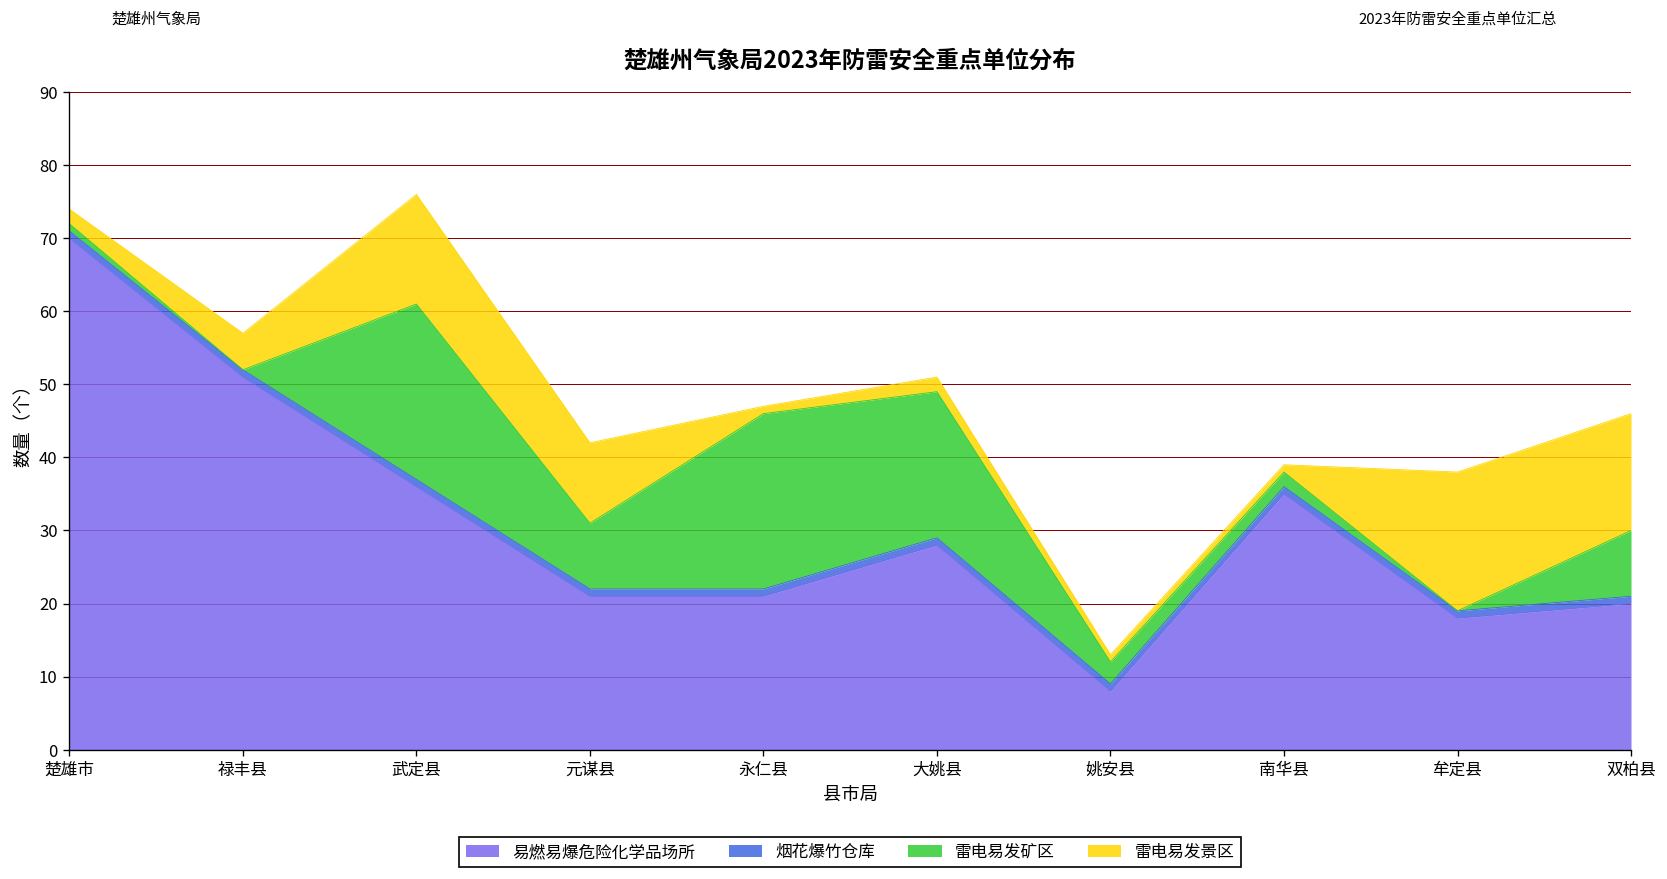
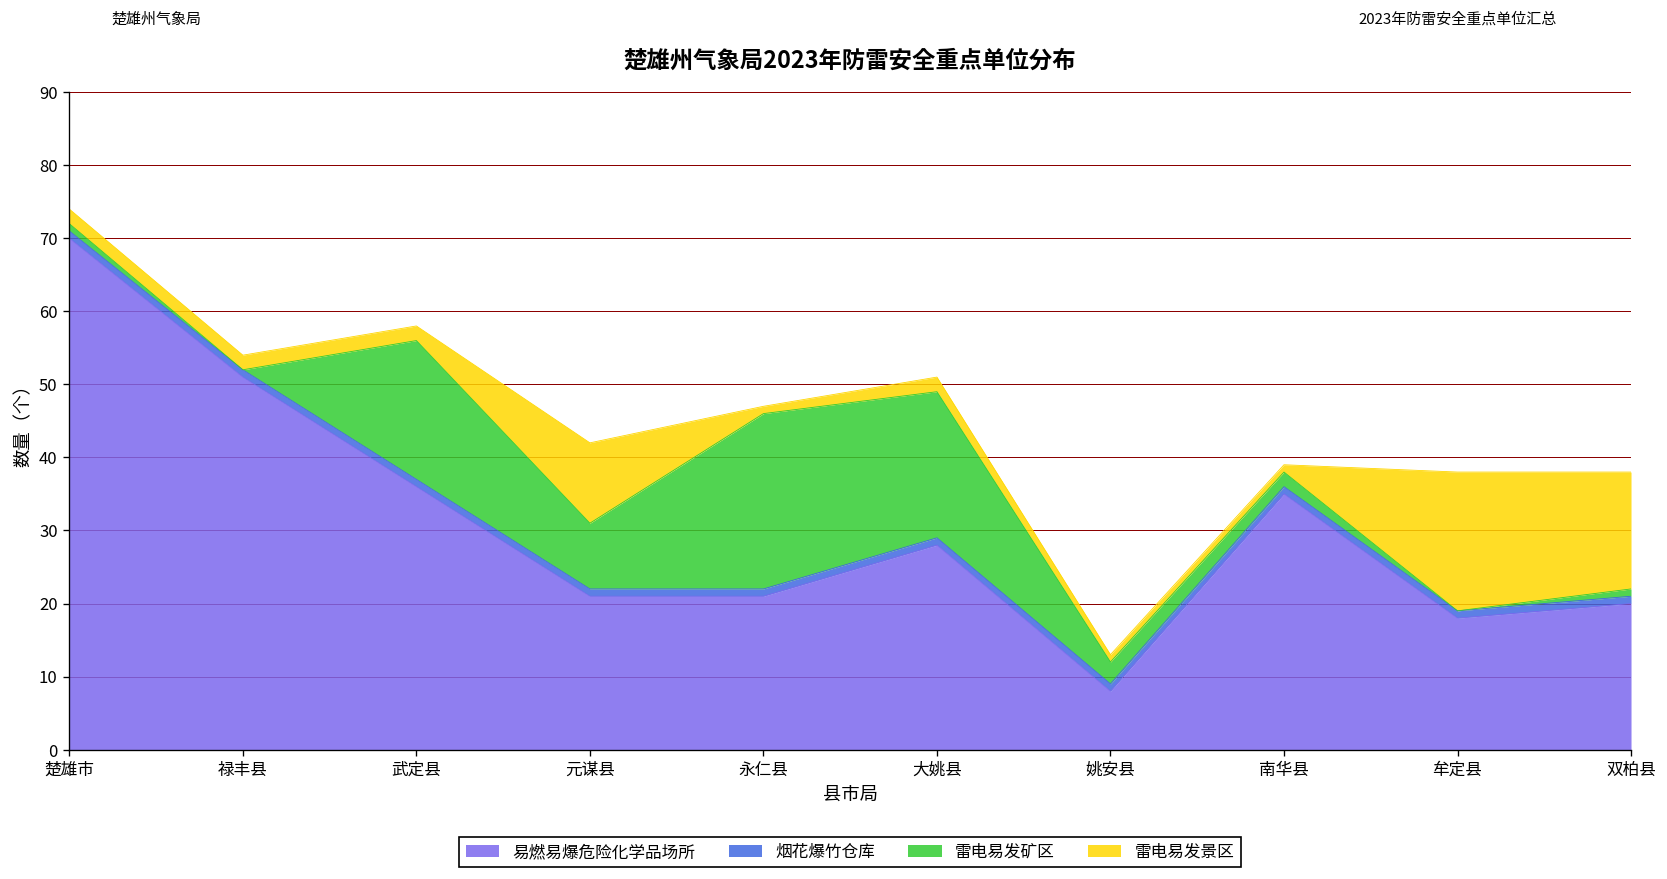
  {
    "雷电易发矿区": {
      "楚雄市": 1,
-     "武定县": 24,
+     "武定县": 19,
      "元谋县": 9,
      "永仁县": 24,
      "大姚县": 20,
      "姚安县": 3,
      "南华县": 2,
-     "双柏县": 9
+     "双柏县": 1
    },
    "雷电易发景区": {
      "楚雄市": 2,
-     "禄丰县": 5,
-     "武定县": 15,
+     "禄丰县": 2,
+     "武定县": 2,
      "元谋县": 11,
      "永仁县": 1,
      "大姚县": 2,
      "姚安县": 1,
      "南华县": 1,
      "牟定县": 19,
      "双柏县": 16
    }
  }
